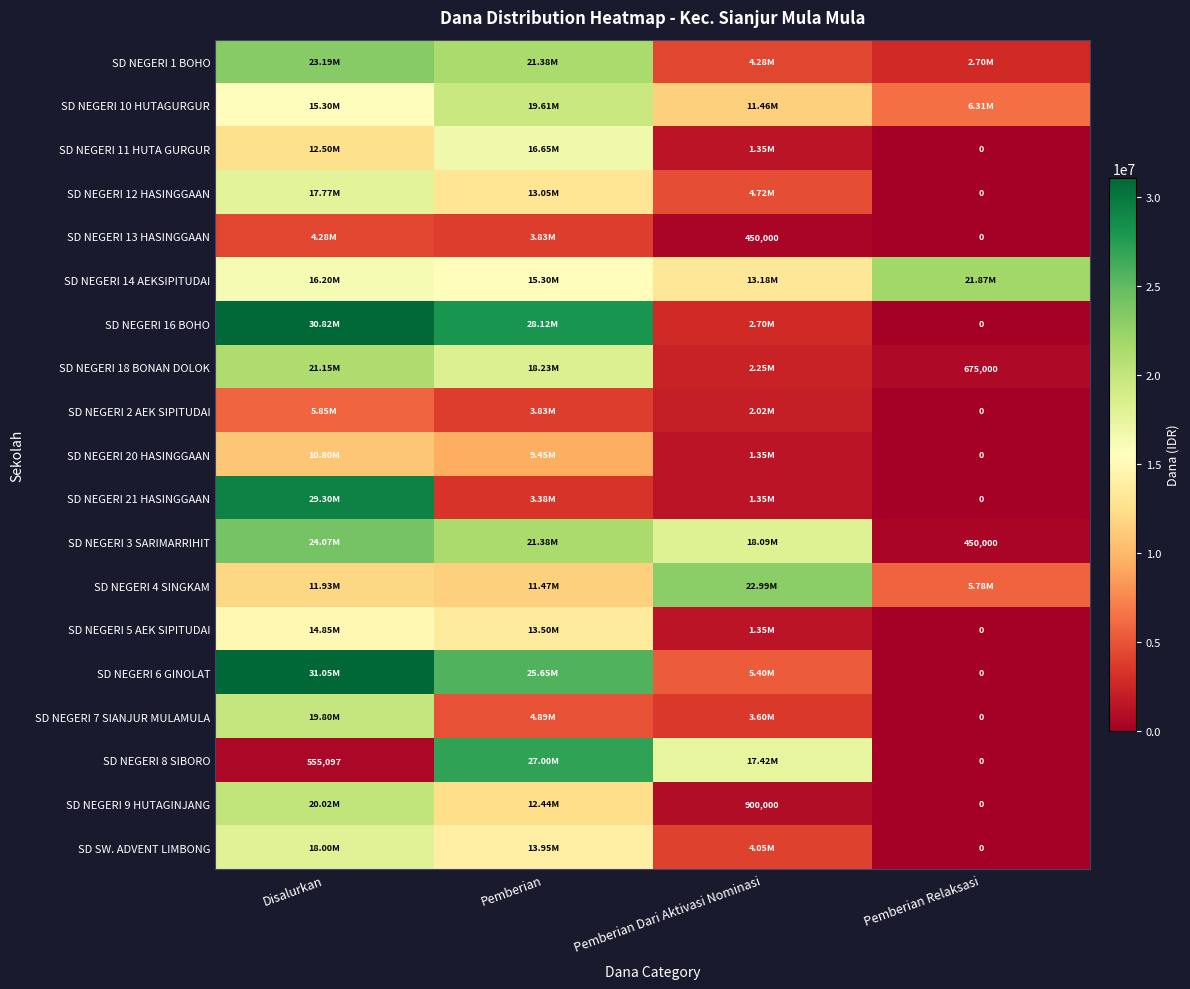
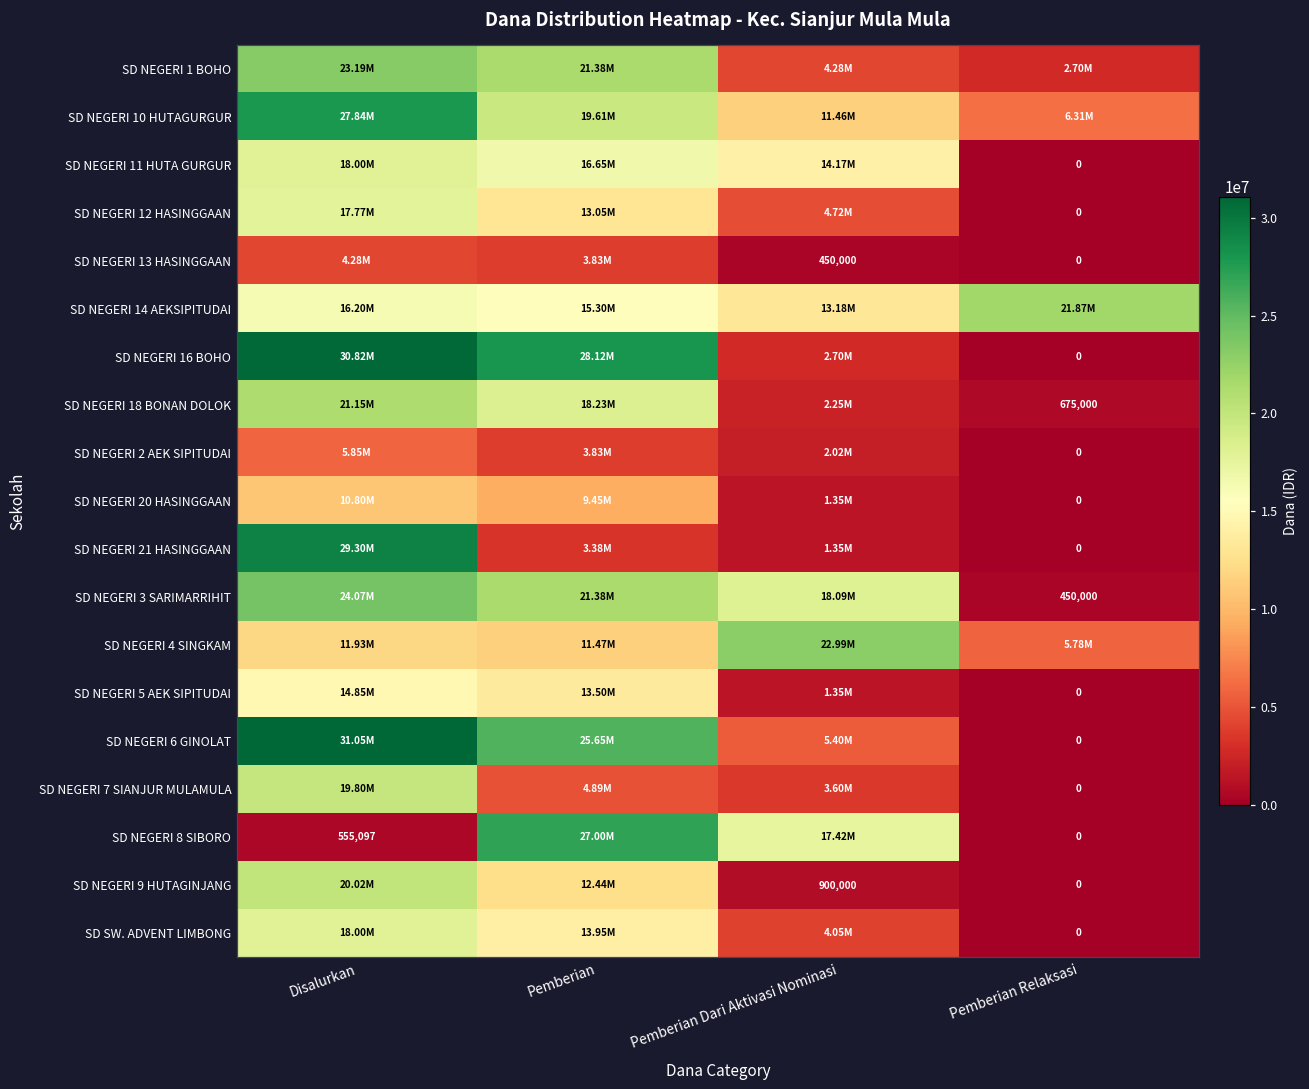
  {
    "SD NEGERI 1 BOHO": {
      "Disalurkan": "23.19M",
      "Pemberian": "21.38M",
      "Pemberian Dari Aktivasi Nominasi": "4.28M",
      "Pemberian Relaksasi": "2.70M"
    },
    "SD NEGERI 10 HUTAGURGUR": {
-     "Disalurkan": "15.30M",
+     "Disalurkan": "27.84M",
      "Pemberian": "19.61M",
      "Pemberian Dari Aktivasi Nominasi": "11.46M",
      "Pemberian Relaksasi": "6.31M"
    },
    "SD NEGERI 11 HUTA GURGUR": {
-     "Disalurkan": "12.50M",
+     "Disalurkan": "18.00M",
      "Pemberian": "16.65M",
-     "Pemberian Dari Aktivasi Nominasi": "1.35M",
+     "Pemberian Dari Aktivasi Nominasi": "14.17M",
      "Pemberian Relaksasi": "0"
    },
    "SD NEGERI 12 HASINGGAAN": {
      "Disalurkan": "17.77M",
      "Pemberian": "13.05M",
      "Pemberian Dari Aktivasi Nominasi": "4.72M",
      "Pemberian Relaksasi": "0"
    },
    "SD NEGERI 13 HASINGGAAN": {
      "Disalurkan": "4.28M",
      "Pemberian": "3.83M",
      "Pemberian Dari Aktivasi Nominasi": "450,000",
      "Pemberian Relaksasi": "0"
    },
    "SD NEGERI 14 AEKSIPITUDAI": {
      "Disalurkan": "16.20M",
      "Pemberian": "15.30M",
      "Pemberian Dari Aktivasi Nominasi": "13.18M",
      "Pemberian Relaksasi": "21.87M"
    },
    "SD NEGERI 16 BOHO": {
      "Disalurkan": "30.82M",
      "Pemberian": "28.12M",
      "Pemberian Dari Aktivasi Nominasi": "2.70M",
      "Pemberian Relaksasi": "0"
    },
    "SD NEGERI 18 BONAN DOLOK": {
      "Disalurkan": "21.15M",
      "Pemberian": "18.23M",
      "Pemberian Dari Aktivasi Nominasi": "2.25M",
      "Pemberian Relaksasi": "675,000"
    },
    "SD NEGERI 2 AEK SIPITUDAI": {
      "Disalurkan": "5.85M",
      "Pemberian": "3.83M",
      "Pemberian Dari Aktivasi Nominasi": "2.02M",
      "Pemberian Relaksasi": "0"
    },
    "SD NEGERI 20 HASINGGAAN": {
      "Disalurkan": "10.80M",
      "Pemberian": "9.45M",
      "Pemberian Dari Aktivasi Nominasi": "1.35M",
      "Pemberian Relaksasi": "0"
    },
    "SD NEGERI 21 HASINGGAAN": {
      "Disalurkan": "29.30M",
      "Pemberian": "3.38M",
      "Pemberian Dari Aktivasi Nominasi": "1.35M",
      "Pemberian Relaksasi": "0"
    },
    "SD NEGERI 3 SARIMARRIHIT": {
      "Disalurkan": "24.07M",
      "Pemberian": "21.38M",
      "Pemberian Dari Aktivasi Nominasi": "18.09M",
      "Pemberian Relaksasi": "450,000"
    },
    "SD NEGERI 4 SINGKAM": {
      "Disalurkan": "11.93M",
      "Pemberian": "11.47M",
      "Pemberian Dari Aktivasi Nominasi": "22.99M",
      "Pemberian Relaksasi": "5.78M"
    },
    "SD NEGERI 5 AEK SIPITUDAI": {
      "Disalurkan": "14.85M",
      "Pemberian": "13.50M",
      "Pemberian Dari Aktivasi Nominasi": "1.35M",
      "Pemberian Relaksasi": "0"
    },
    "SD NEGERI 6 GINOLAT": {
      "Disalurkan": "31.05M",
      "Pemberian": "25.65M",
      "Pemberian Dari Aktivasi Nominasi": "5.40M",
      "Pemberian Relaksasi": "0"
    },
    "SD NEGERI 7 SIANJUR MULAMULA": {
      "Disalurkan": "19.80M",
      "Pemberian": "4.89M",
      "Pemberian Dari Aktivasi Nominasi": "3.60M",
      "Pemberian Relaksasi": "0"
    },
    "SD NEGERI 8 SIBORO": {
      "Disalurkan": "555,097",
      "Pemberian": "27.00M",
      "Pemberian Dari Aktivasi Nominasi": "17.42M",
      "Pemberian Relaksasi": "0"
    },
    "SD NEGERI 9 HUTAGINJANG": {
      "Disalurkan": "20.02M",
      "Pemberian": "12.44M",
      "Pemberian Dari Aktivasi Nominasi": "900,000",
      "Pemberian Relaksasi": "0"
    },
    "SD SW. ADVENT LIMBONG": {
      "Disalurkan": "18.00M",
      "Pemberian": "13.95M",
      "Pemberian Dari Aktivasi Nominasi": "4.05M",
      "Pemberian Relaksasi": "0"
    }
  }
